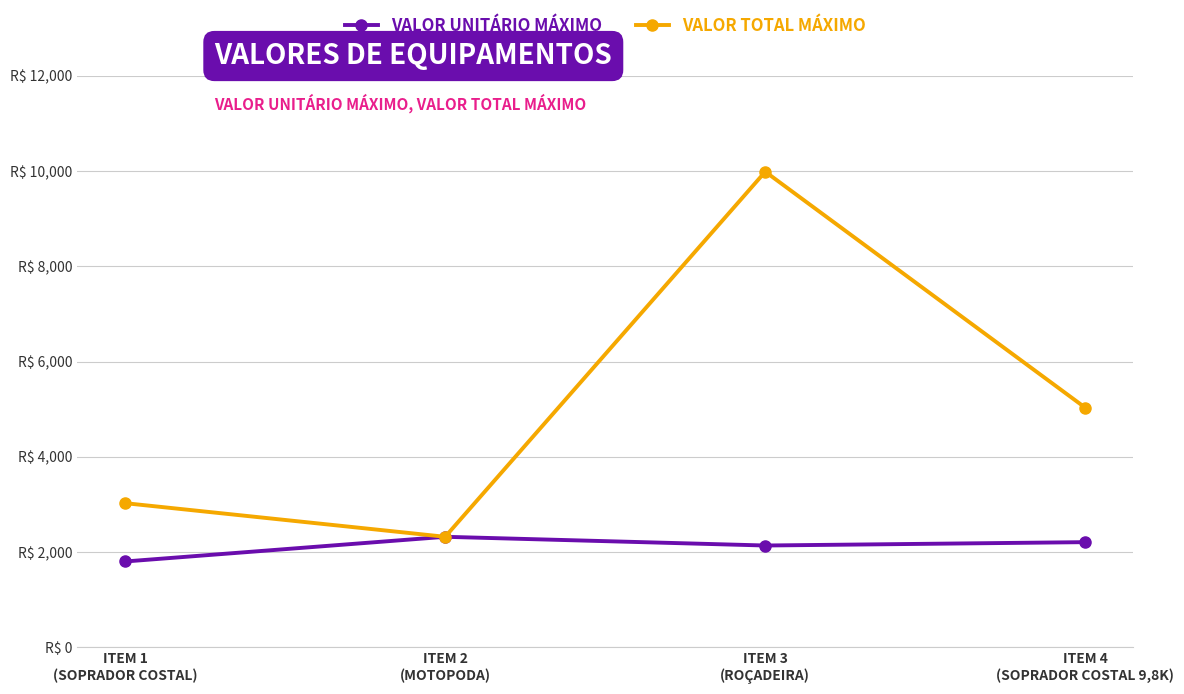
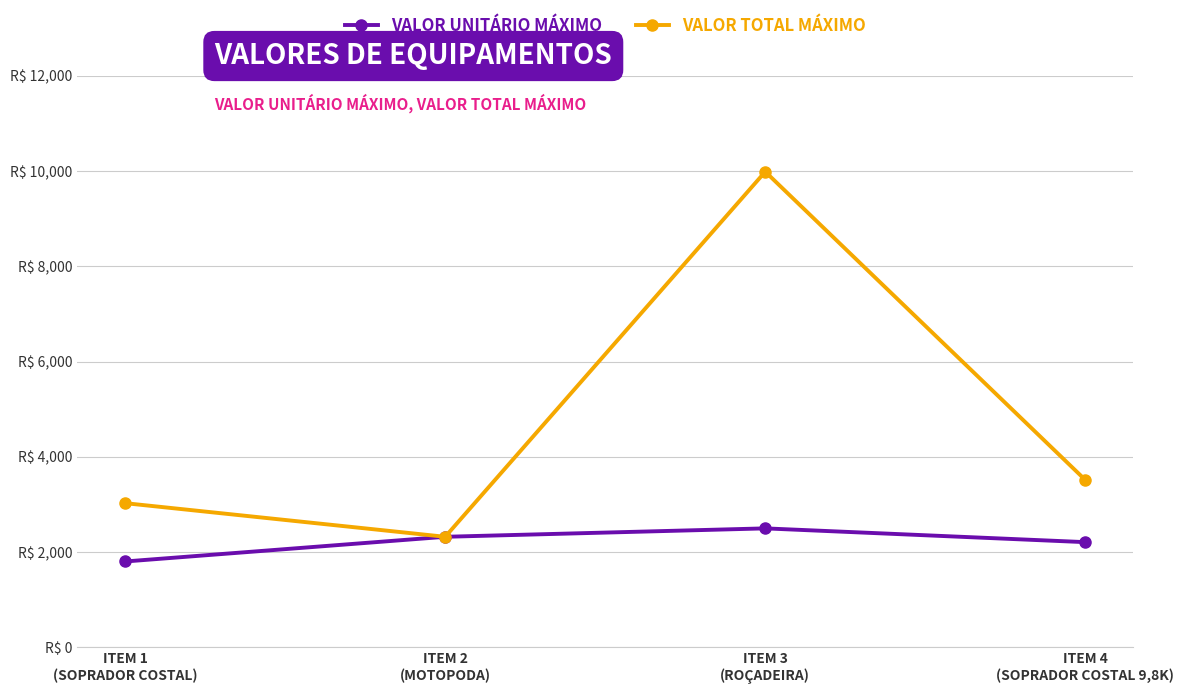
  {
    "VALOR UNITÁRIO MÁXIMO": {
      "ITEM 1 (SOPRADOR COSTAL)": "R$ 1,800",
-     "ITEM 3 (ROÇADEIRA)": "R$ 2,100",
+     "ITEM 3 (ROÇADEIRA)": "R$ 2,500",
      "ITEM 4 (SOPRADOR COSTAL 9,8K)": "R$ 2,200"
    },
    "VALOR TOTAL MÁXIMO": {
      "ITEM 1 (SOPRADOR COSTAL)": "R$ 3,000",
      "ITEM 3 (ROÇADEIRA)": "R$ 10,000",
-     "ITEM 4 (SOPRADOR COSTAL 9,8K)": "R$ 5,000"
+     "ITEM 4 (SOPRADOR COSTAL 9,8K)": "R$ 3,500"
    }
  }
